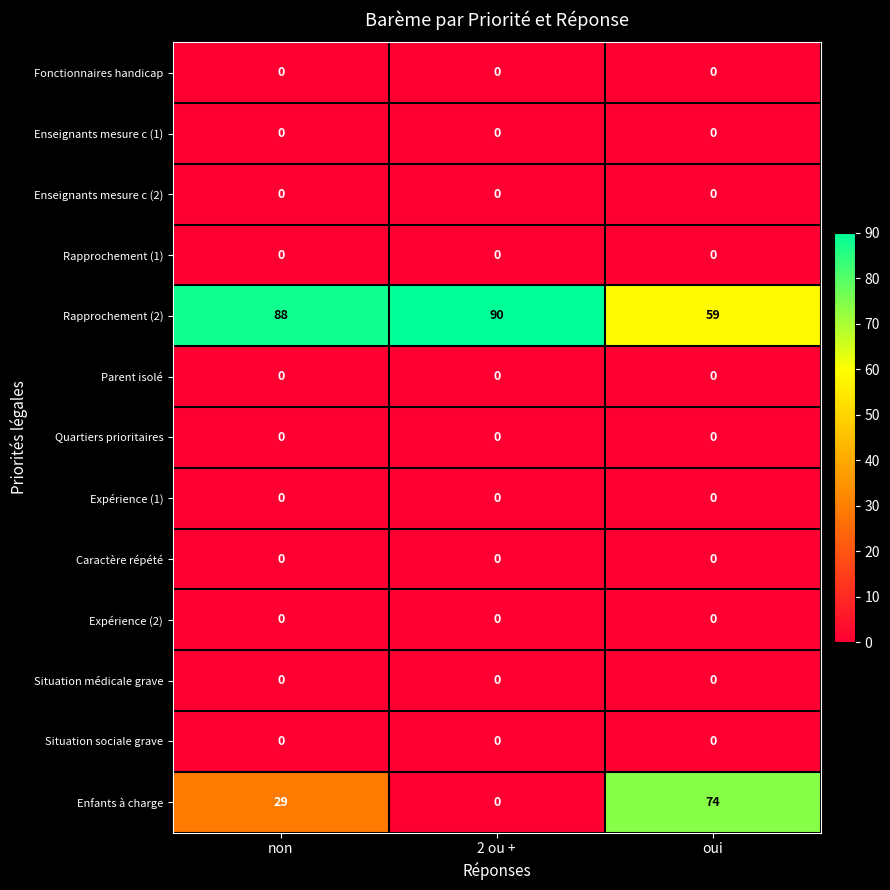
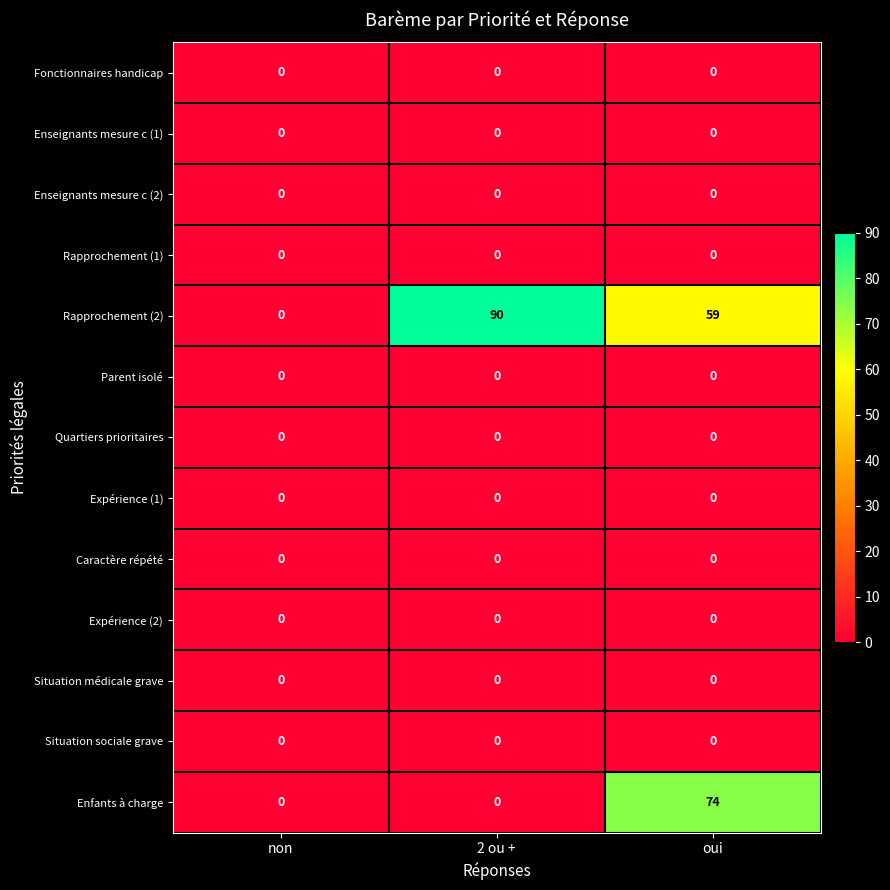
  {
    "Fonctionnaires handicap": {
      "non": 0,
      "2 ou +": 0,
      "oui": 0
    },
    "Enseignants mesure c (1)": {
      "non": 0,
      "2 ou +": 0,
      "oui": 0
    },
    "Enseignants mesure c (2)": {
      "non": 0,
      "2 ou +": 0,
      "oui": 0
    },
    "Rapprochement (1)": {
      "non": 0,
      "2 ou +": 0,
      "oui": 0
    },
    "Rapprochement (2)": {
-     "non": 88,
+     "non": 0,
      "2 ou +": 90,
      "oui": 59
    },
    "Parent isolé": {
      "non": 0,
      "2 ou +": 0,
      "oui": 0
    },
    "Quartiers prioritaires": {
      "non": 0,
      "2 ou +": 0,
      "oui": 0
    },
    "Expérience (1)": {
      "non": 0,
      "2 ou +": 0,
      "oui": 0
    },
    "Caractère répété": {
      "non": 0,
      "2 ou +": 0,
      "oui": 0
    },
    "Expérience (2)": {
      "non": 0,
      "2 ou +": 0,
      "oui": 0
    },
    "Situation médicale grave": {
      "non": 0,
      "2 ou +": 0,
      "oui": 0
    },
    "Situation sociale grave": {
      "non": 0,
      "2 ou +": 0,
      "oui": 0
    },
    "Enfants à charge": {
-     "non": 29,
+     "non": 0,
      "2 ou +": 0,
      "oui": 74
    }
  }
